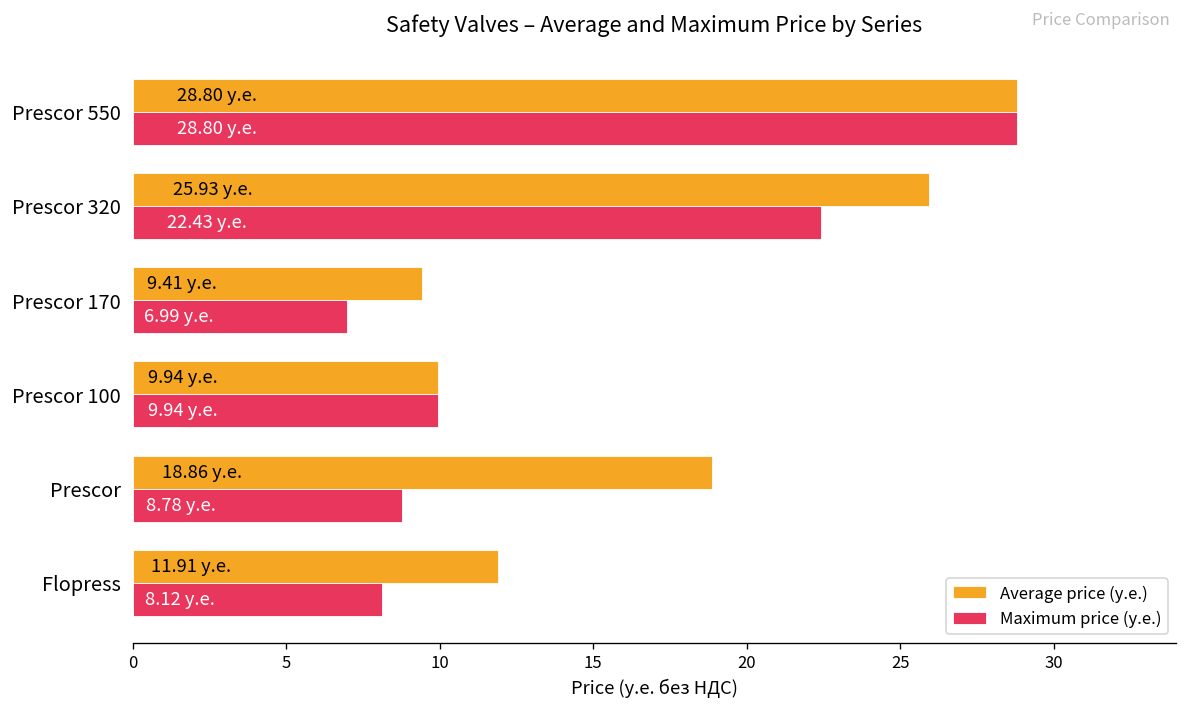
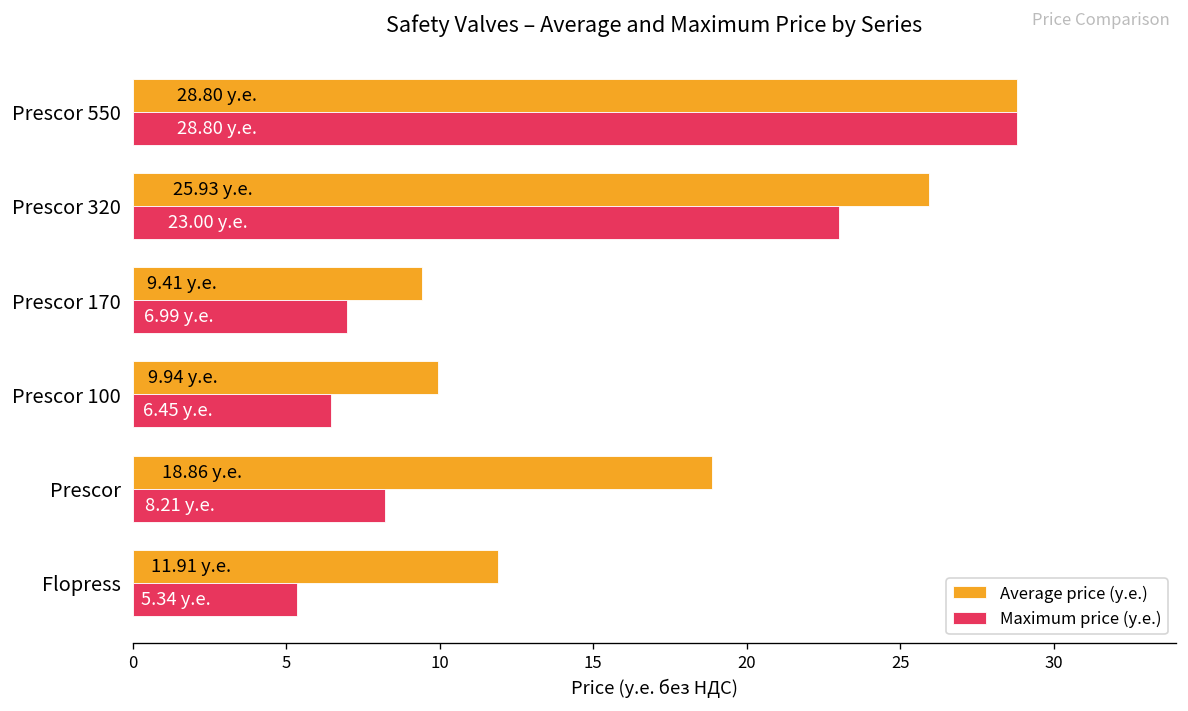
  {
    "Average price (у.е.)": {
      "Prescor 550": 28.80,
      "Prescor 320": 25.93,
      "Prescor 170": 9.41,
      "Prescor 100": 9.94,
      "Prescor": 18.86,
      "Flopress": 11.91
    },
    "Maximum price (у.е.)": {
      "Prescor 550": 28.80,
-     "Prescor 320": 22.43,
+     "Prescor 320": 23.00,
      "Prescor 170": 6.99,
-     "Prescor 100": 9.94,
-     "Prescor": 8.78,
-     "Flopress": 8.12
+     "Prescor 100": 6.45,
+     "Prescor": 8.21,
+     "Flopress": 5.34
    }
  }
